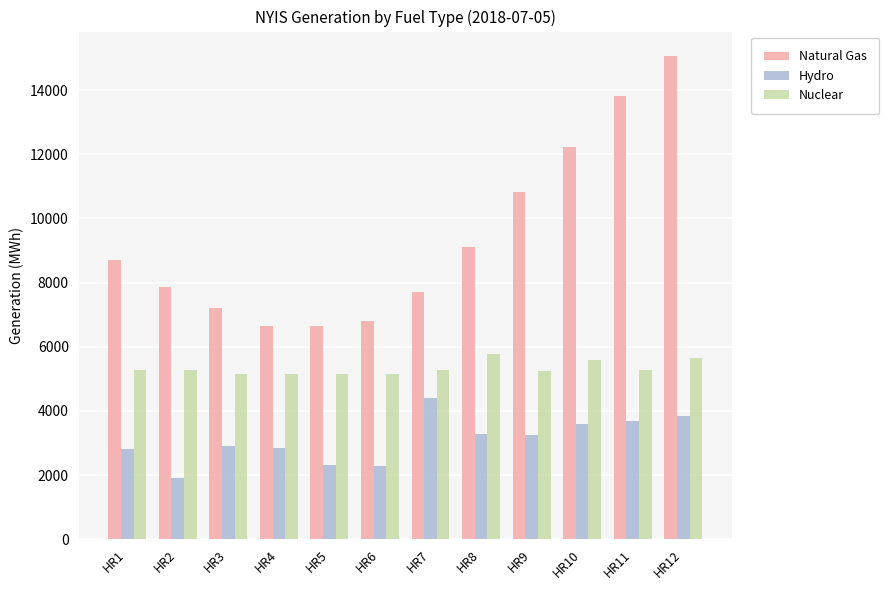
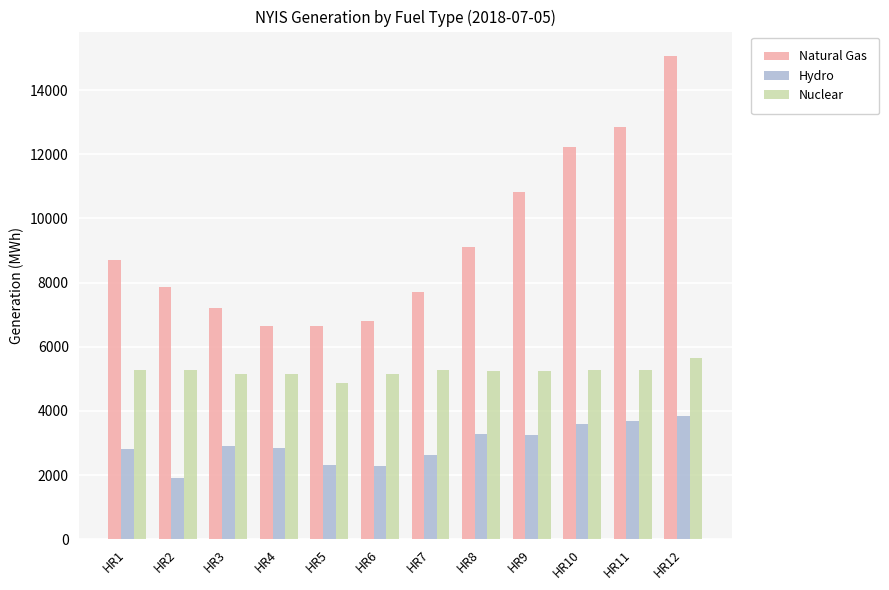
  {
    "Natural Gas": {
      "HR1": 8700,
      "HR2": 7900,
      "HR3": 7200,
      "HR4": 6600,
      "HR5": 6700,
      "HR6": 6800,
      "HR7": 7700,
      "HR8": 9100,
      "HR9": 10800,
      "HR10": 12200,
-     "HR11": 13800,
+     "HR11": 12900,
      "HR12": 15100
    },
    "Hydro": {
      "HR1": 2800,
      "HR2": 1900,
      "HR3": 2900,
      "HR4": 2800,
      "HR5": 2300,
      "HR6": 2300,
-     "HR7": 4400,
+     "HR7": 2600,
      "HR8": 3300,
      "HR9": 3300,
      "HR10": 3600,
      "HR11": 3700,
      "HR12": 3800
    },
    "Nuclear": {
      "HR1": 5300,
      "HR2": 5300,
      "HR3": 5200,
      "HR4": 5100,
-     "HR5": 5100,
+     "HR5": 4900,
      "HR6": 5200,
      "HR7": 5300,
-     "HR8": 5800,
+     "HR8": 5300,
      "HR9": 5300,
-     "HR10": 5600,
+     "HR10": 5300,
      "HR11": 5300,
      "HR12": 5700
    }
  }
